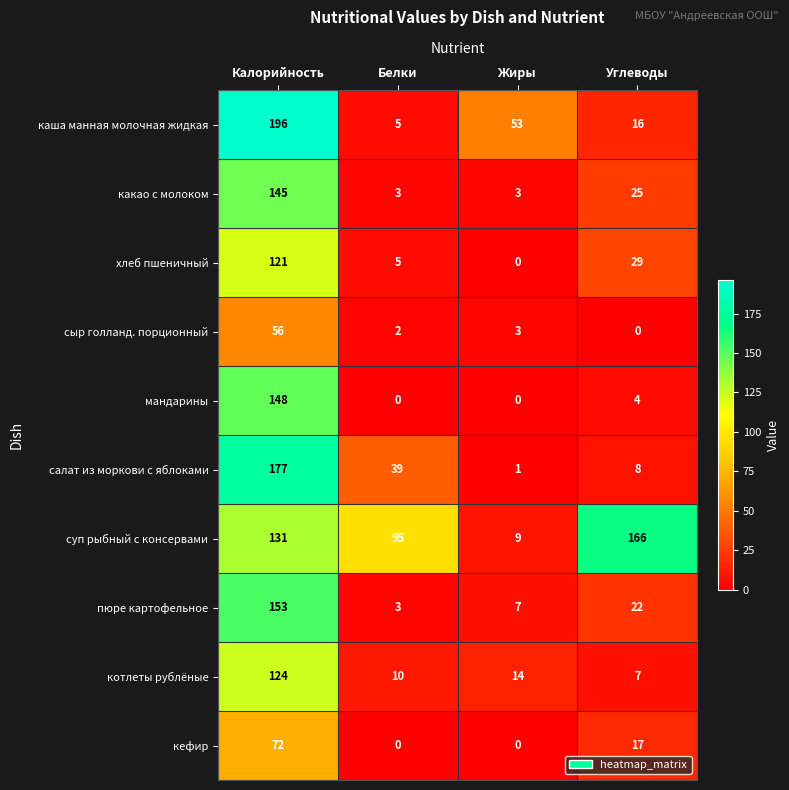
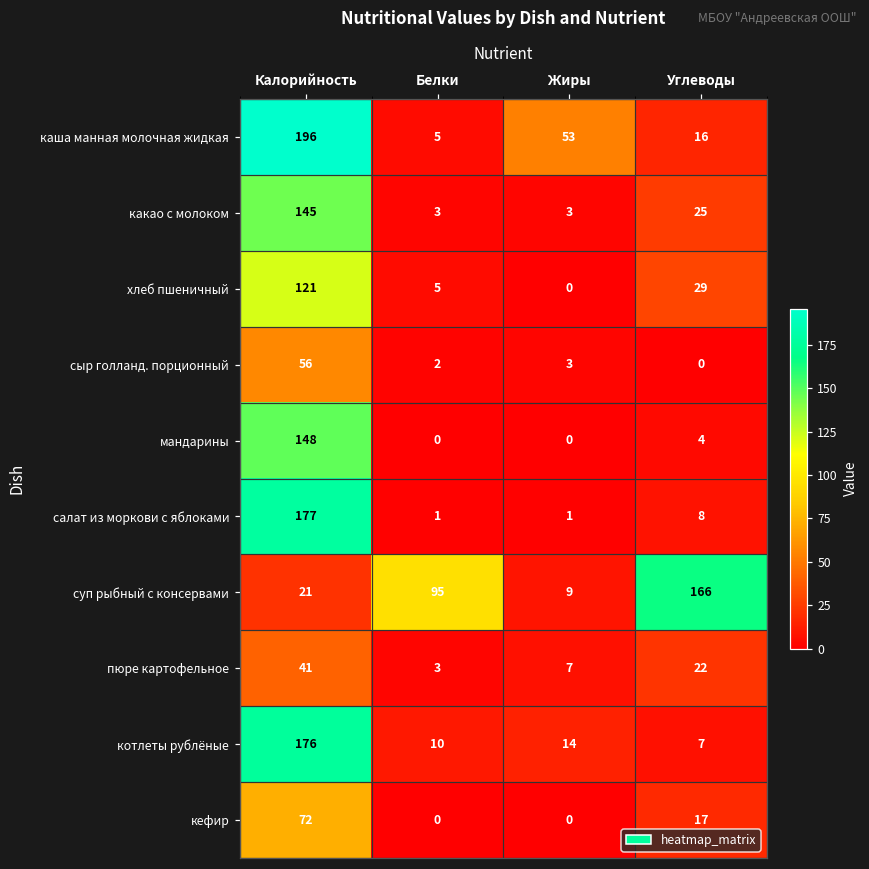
  {
    "каша манная молочная жидкая": {
      "Калорийность": 196,
      "Белки": 5,
      "Жиры": 53,
      "Углеводы": 16
    },
    "какао с молоком": {
      "Калорийность": 145,
      "Белки": 3,
      "Жиры": 3,
      "Углеводы": 25
    },
    "хлеб пшеничный": {
      "Калорийность": 121,
      "Белки": 5,
      "Жиры": 0,
      "Углеводы": 29
    },
    "сыр голланд. порционный": {
      "Калорийность": 56,
      "Белки": 2,
      "Жиры": 3,
      "Углеводы": 0
    },
    "мандарины": {
      "Калорийность": 148,
      "Белки": 0,
      "Жиры": 0,
      "Углеводы": 4
    },
    "салат из моркови с яблоками": {
      "Калорийность": 177,
-     "Белки": 39,
+     "Белки": 1,
      "Жиры": 1,
      "Углеводы": 8
    },
    "суп рыбный с консервами": {
-     "Калорийность": 131,
+     "Калорийность": 21,
      "Белки": 95,
      "Жиры": 9,
      "Углеводы": 166
    },
    "пюре картофельное": {
-     "Калорийность": 153,
+     "Калорийность": 41,
      "Белки": 3,
      "Жиры": 7,
      "Углеводы": 22
    },
    "котлеты рублёные": {
-     "Калорийность": 124,
+     "Калорийность": 176,
      "Белки": 10,
      "Жиры": 14,
      "Углеводы": 7
    },
    "кефир": {
      "Калорийность": 72,
      "Белки": 0,
      "Жиры": 0,
      "Углеводы": 17
    }
  }
